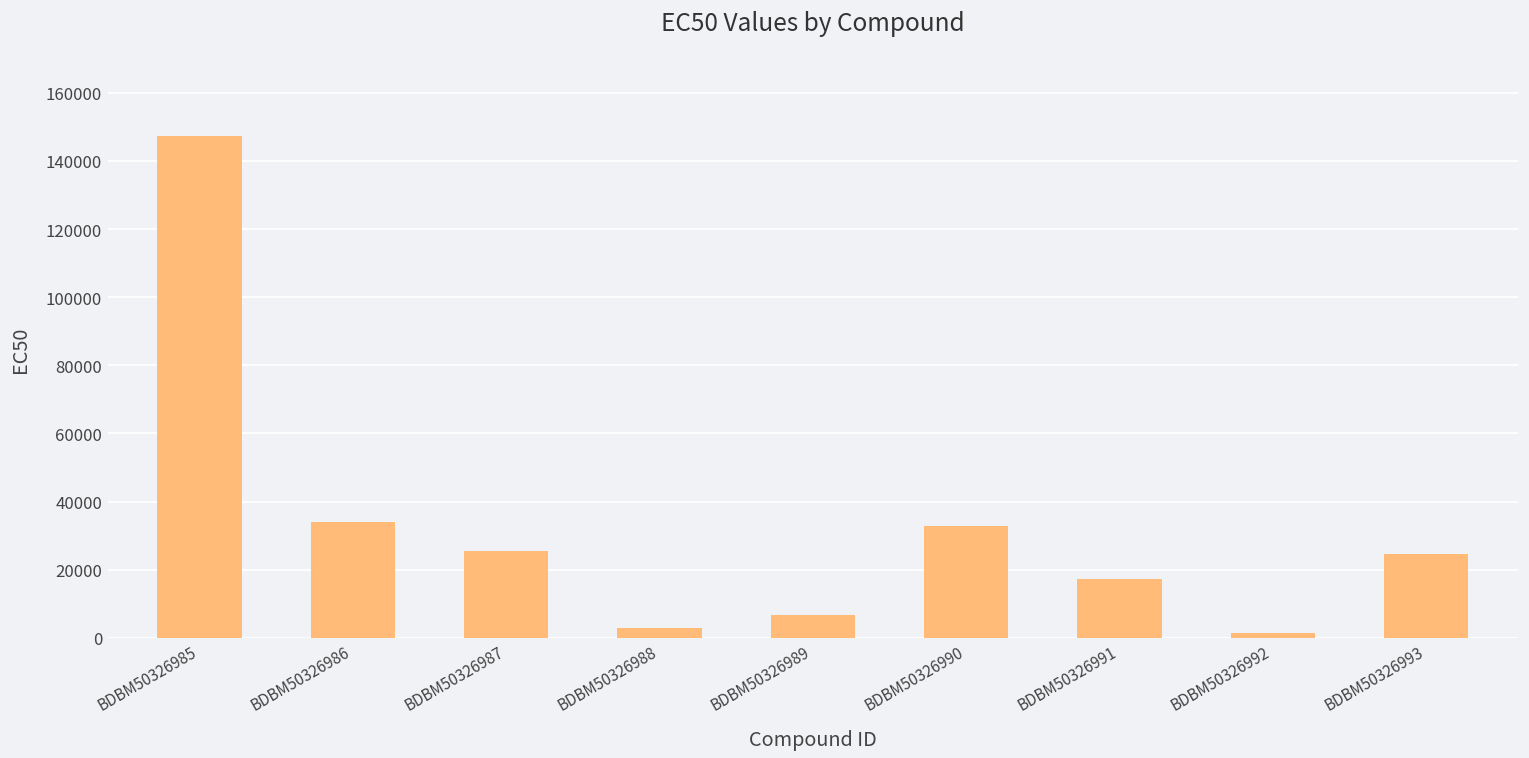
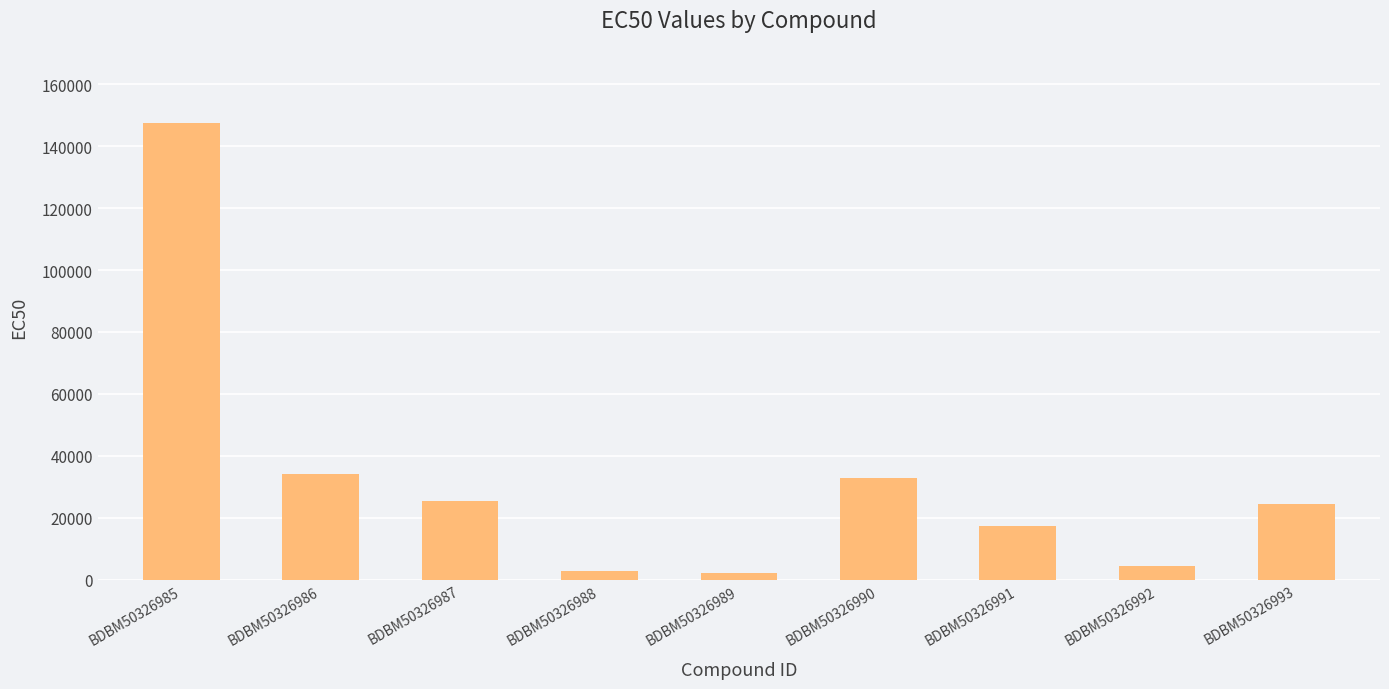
  {
    "BDBM50326985": 147000,
    "BDBM50326986": 34000,
    "BDBM50326987": 25000,
    "BDBM50326988": 3000,
-   "BDBM50326989": 7000,
+   "BDBM50326989": 2000,
    "BDBM50326990": 33000,
    "BDBM50326991": 17000,
-   "BDBM50326992": 2000,
+   "BDBM50326992": 5000,
    "BDBM50326993": 25000
  }
